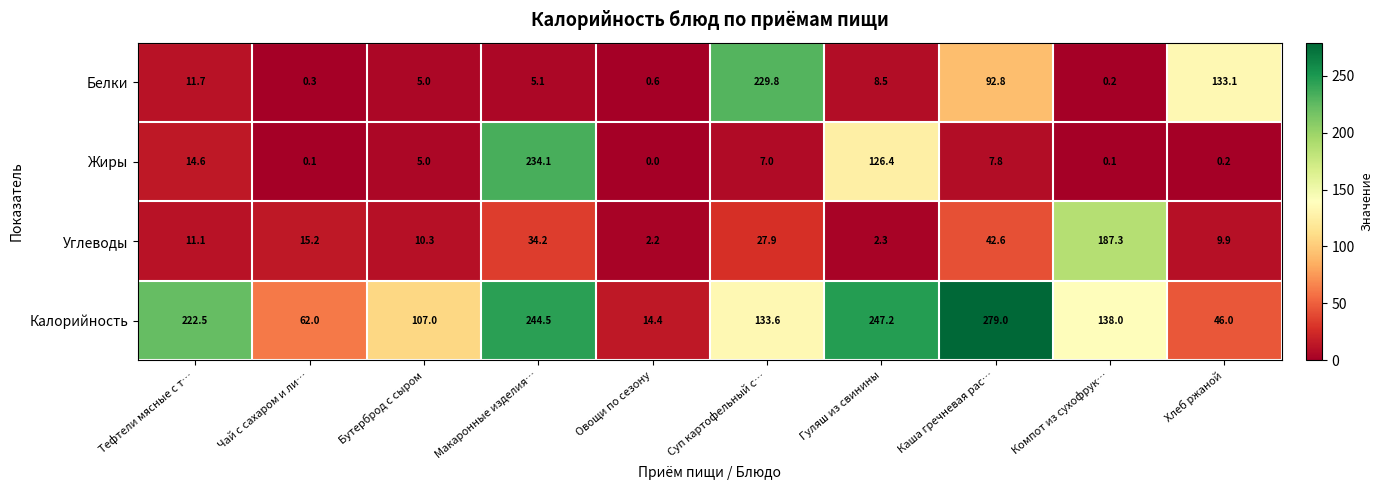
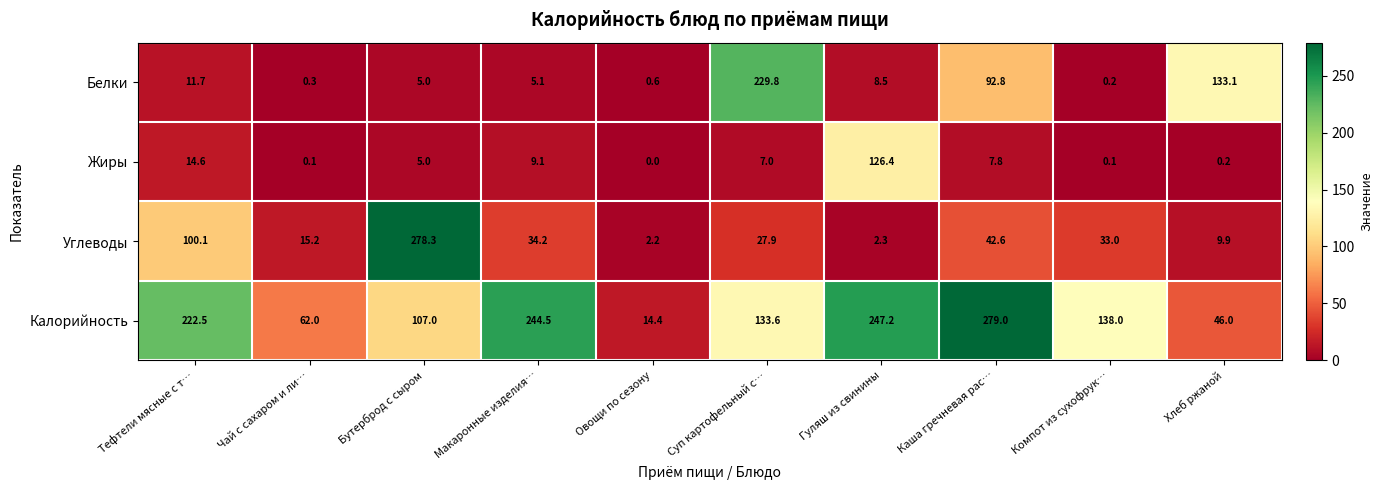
  {
    "Белки": {
      "Тефтели мясные с т…": 11.7,
      "Чай с сахаром и ли…": 0.3,
      "Бутерброд с сыром": 5.0,
      "Макаронные изделия…": 5.1,
      "Овощи по сезону": 0.6,
      "Суп картофельный с…": 229.8,
      "Гуляш из свинины": 8.5,
      "Каша гречневая рас…": 92.8,
      "Компот из сухофрук…": 0.2,
      "Хлеб ржаной": 133.1
    },
    "Жиры": {
      "Тефтели мясные с т…": 14.6,
      "Чай с сахаром и ли…": 0.1,
      "Бутерброд с сыром": 5.0,
-     "Макаронные изделия…": 234.1,
+     "Макаронные изделия…": 9.1,
      "Овощи по сезону": 0.0,
      "Суп картофельный с…": 7.0,
      "Гуляш из свинины": 126.4,
      "Каша гречневая рас…": 7.8,
      "Компот из сухофрук…": 0.1,
      "Хлеб ржаной": 0.2
    },
    "Углеводы": {
-     "Тефтели мясные с т…": 11.1,
+     "Тефтели мясные с т…": 100.1,
      "Чай с сахаром и ли…": 15.2,
-     "Бутерброд с сыром": 10.3,
+     "Бутерброд с сыром": 278.3,
      "Макаронные изделия…": 34.2,
      "Овощи по сезону": 2.2,
      "Суп картофельный с…": 27.9,
      "Гуляш из свинины": 2.3,
      "Каша гречневая рас…": 42.6,
-     "Компот из сухофрук…": 187.3,
+     "Компот из сухофрук…": 33.0,
      "Хлеб ржаной": 9.9
    },
    "Калорийность": {
      "Тефтели мясные с т…": 222.5,
      "Чай с сахаром и ли…": 62.0,
      "Бутерброд с сыром": 107.0,
      "Макаронные изделия…": 244.5,
      "Овощи по сезону": 14.4,
      "Суп картофельный с…": 133.6,
      "Гуляш из свинины": 247.2,
      "Каша гречневая рас…": 279.0,
      "Компот из сухофрук…": 138.0,
      "Хлеб ржаной": 46.0
    }
  }
